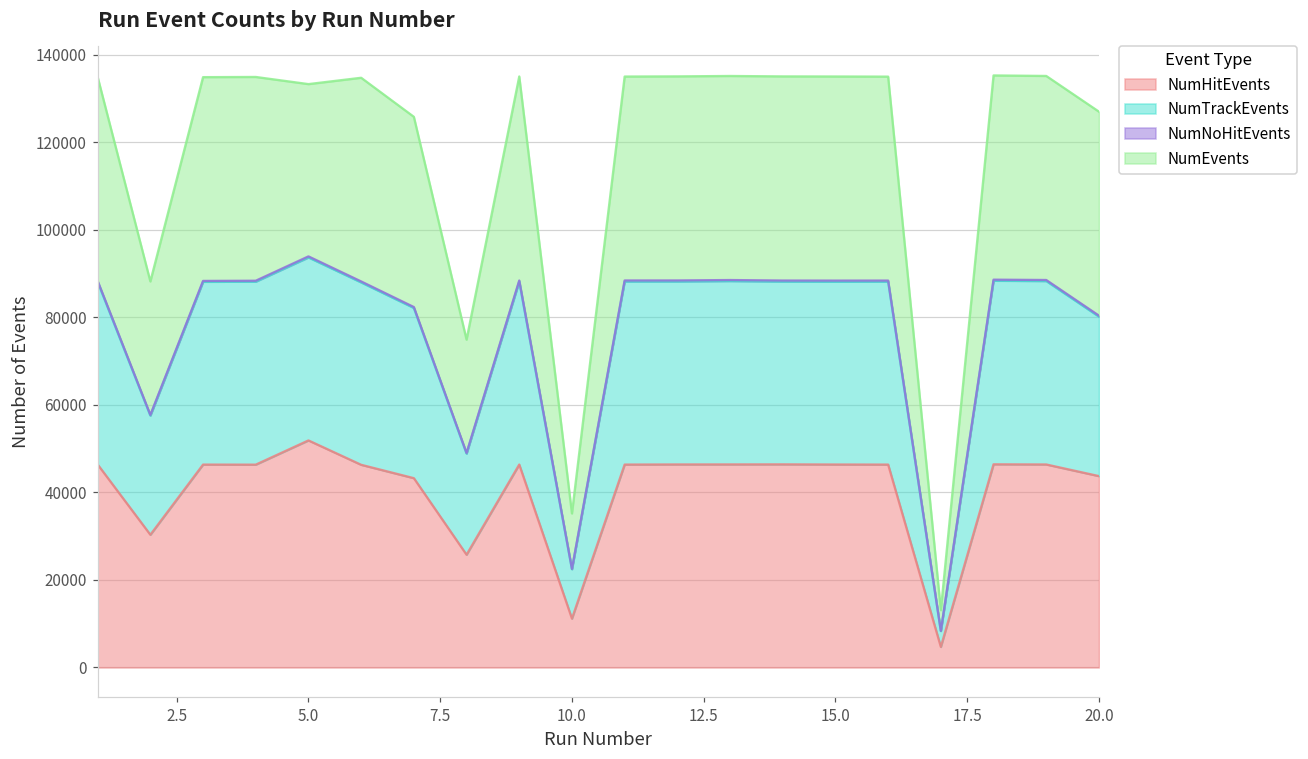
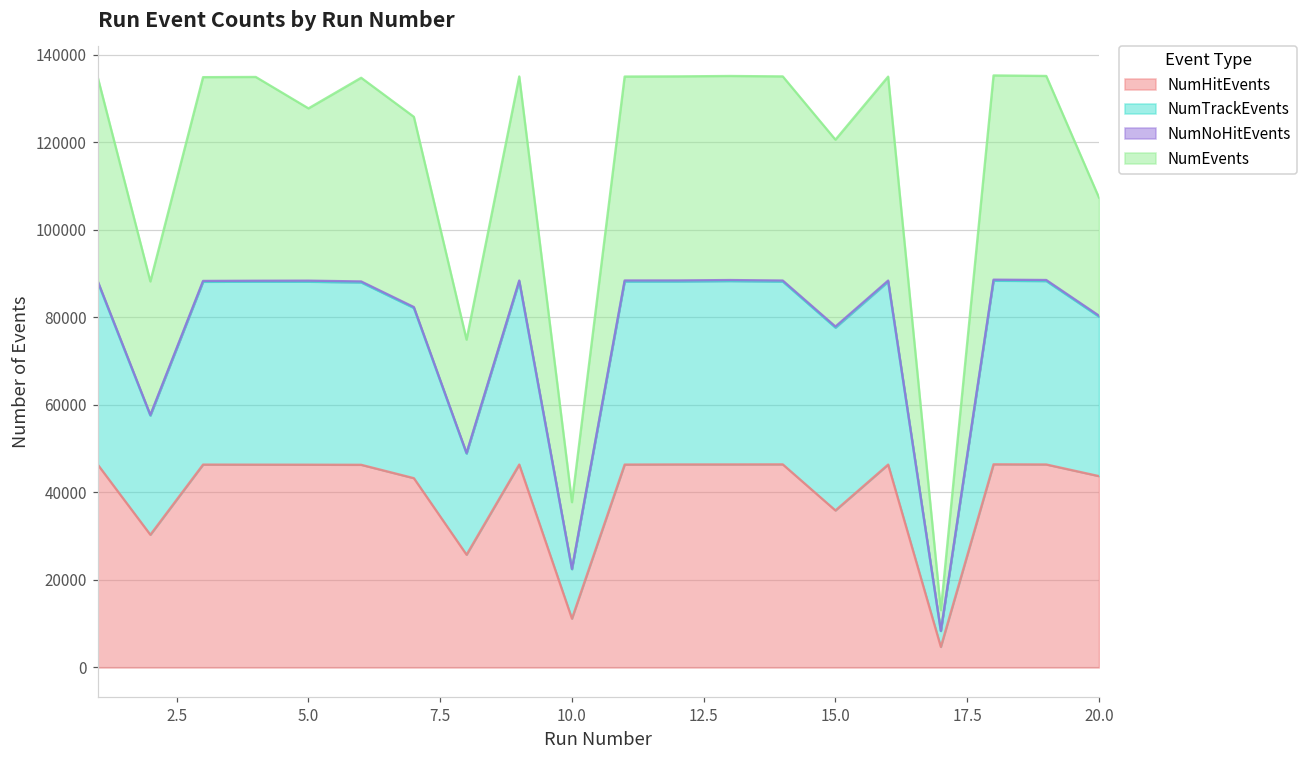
  {
    "NumHitEvents": {
-     "5.0": 52000,
+     "5.0": 46000,
      "10.0": 11000,
-     "15.0": 46000,
+     "15.0": 36000,
      "20.0": 44000
    },
    "NumEvents": {
      "5.0": 39000,
-     "10.0": 13000,
-     "15.0": 47000,
-     "20.0": 47000
+     "10.0": 15000,
+     "15.0": 43000,
+     "20.0": 27000
    }
  }
